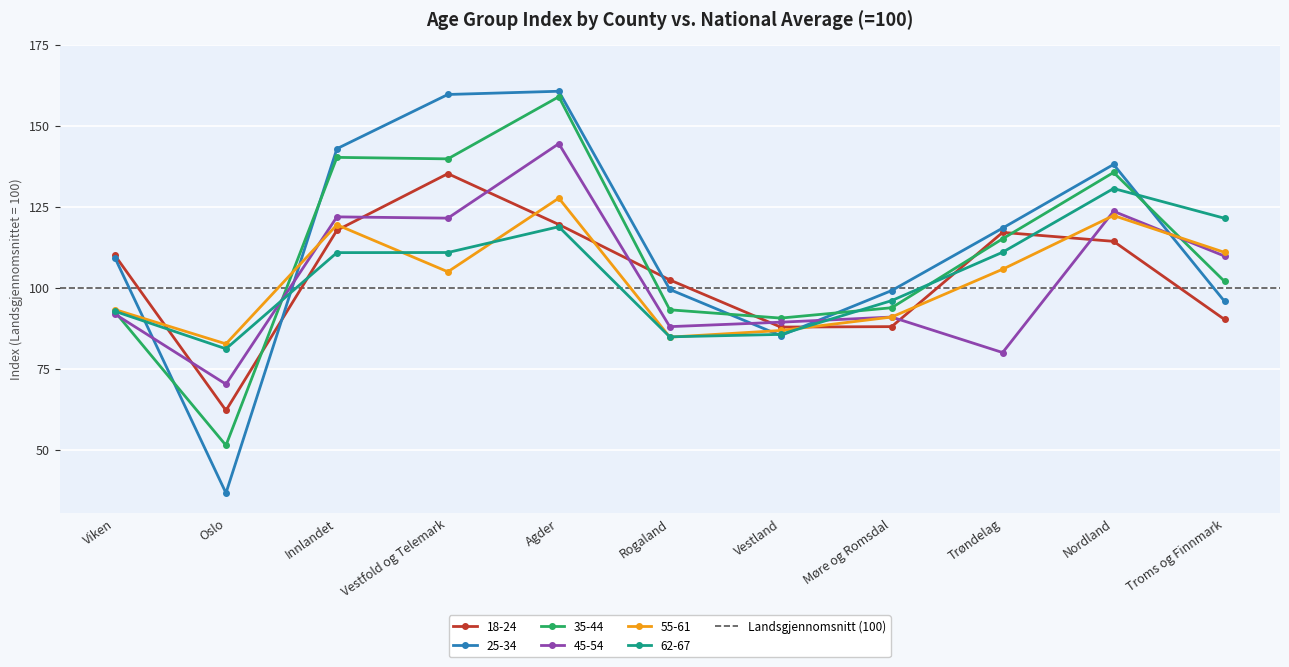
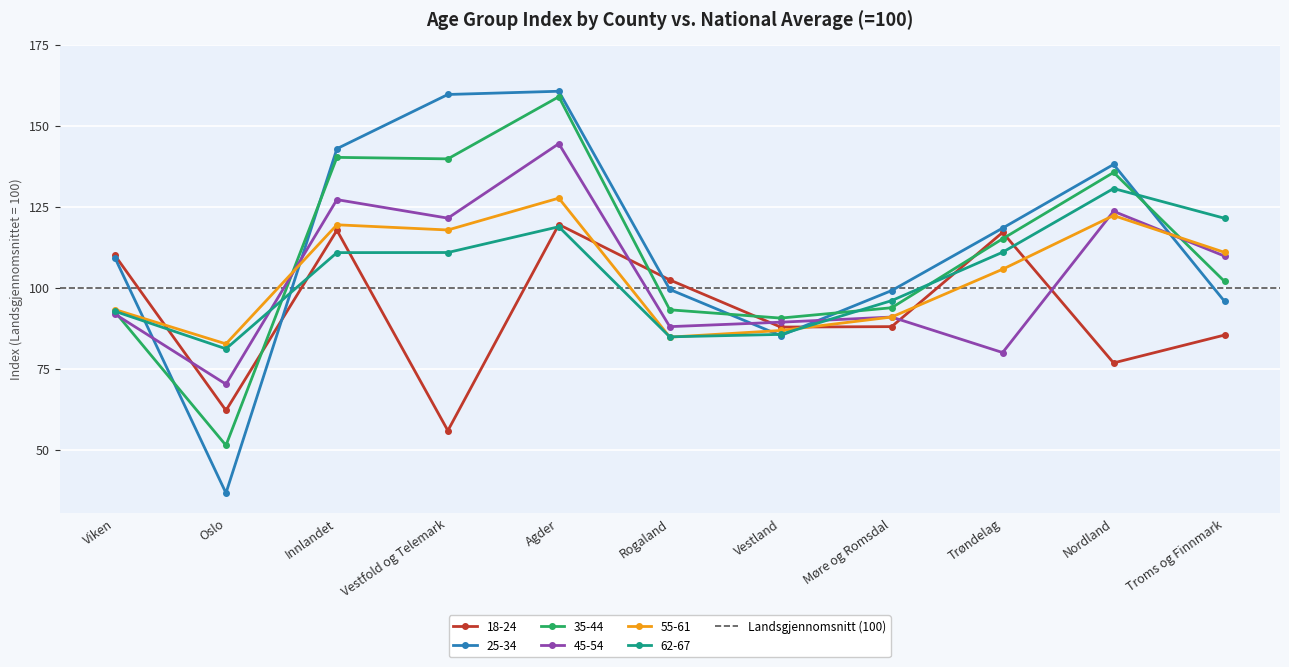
  {
    "18-24": {
      "Oslo": 62,
      "Innlandet": 118,
-     "Vestfold og Telemark": 135,
+     "Vestfold og Telemark": 56,
      "Rogaland": 102,
      "Vestland": 88,
      "Møre og Romsdal": 88,
      "Trøndelag": 117,
-     "Nordland": 114,
-     "Troms og Finnmark": 90
+     "Nordland": 77,
+     "Troms og Finnmark": 85
    },
    "25-34": {
      "Oslo": 37,
      "Innlandet": 143,
      "Vestfold og Telemark": 160,
      "Agder": 161,
      "Rogaland": 100,
      "Møre og Romsdal": 99,
      "Trøndelag": 118,
      "Nordland": 138,
      "Troms og Finnmark": 96
    },
    "45-54": {
      "Oslo": 70,
-     "Innlandet": 122,
+     "Innlandet": 127,
      "Vestfold og Telemark": 122,
      "Agder": 145,
      "Rogaland": 88,
      "Vestland": 89,
      "Trøndelag": 80,
      "Nordland": 124,
      "Troms og Finnmark": 110
    },
    "55-61": {
      "Oslo": 83,
      "Innlandet": 120,
-     "Vestfold og Telemark": 105,
+     "Vestfold og Telemark": 118,
      "Agder": 128,
      "Vestland": 87,
      "Trøndelag": 106,
      "Nordland": 122,
      "Troms og Finnmark": 111
    }
  }
